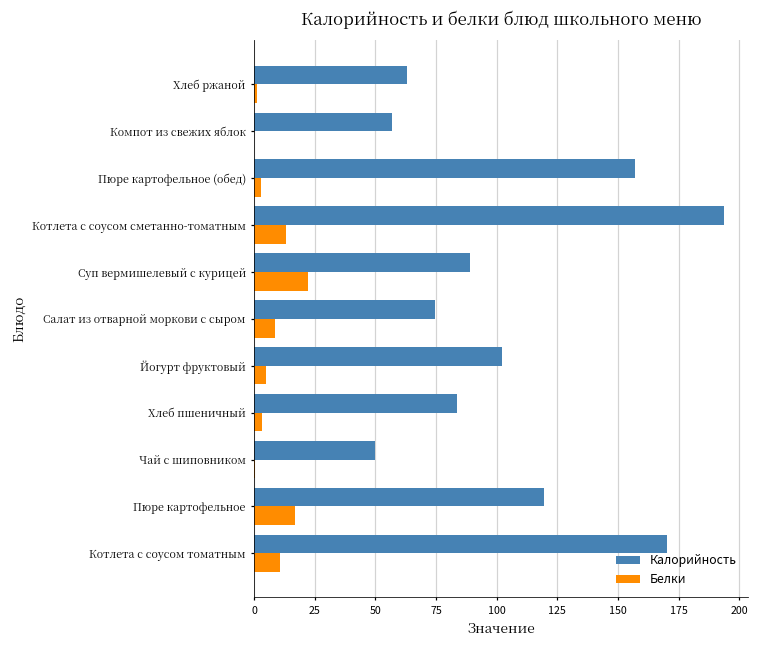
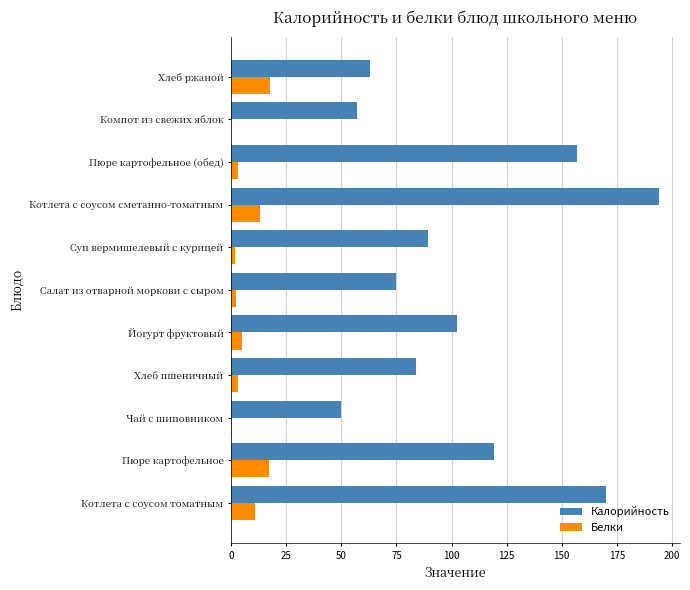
  {
    "Калорийность": {
      "Хлеб ржаной": 63,
      "Компот из свежих яблок": 57,
      "Пюре картофельное (обед)": 157,
      "Котлета с соусом сметанно-томатным": 194,
      "Суп вермишелевый с курицей": 89,
      "Салат из отварной моркови с сыром": 75,
      "Йогурт фруктовый": 102,
      "Хлеб пшеничный": 84,
      "Чай с шиповником": 50,
      "Пюре картофельное": 119,
      "Котлета с соусом томатным": 170
    },
    "Белки": {
-     "Хлеб ржаной": 1,
+     "Хлеб ржаной": 18,
      "Компот из свежих яблок": 0,
      "Пюре картофельное (обед)": 3,
      "Котлета с соусом сметанно-томатным": 13,
-     "Суп вермишелевый с курицей": 22,
-     "Салат из отварной моркови с сыром": 9,
+     "Суп вермишелевый с курицей": 2,
+     "Салат из отварной моркови с сыром": 2,
      "Йогурт фруктовый": 5,
      "Хлеб пшеничный": 3,
      "Пюре картофельное": 17,
      "Котлета с соусом томатным": 11
    }
  }
